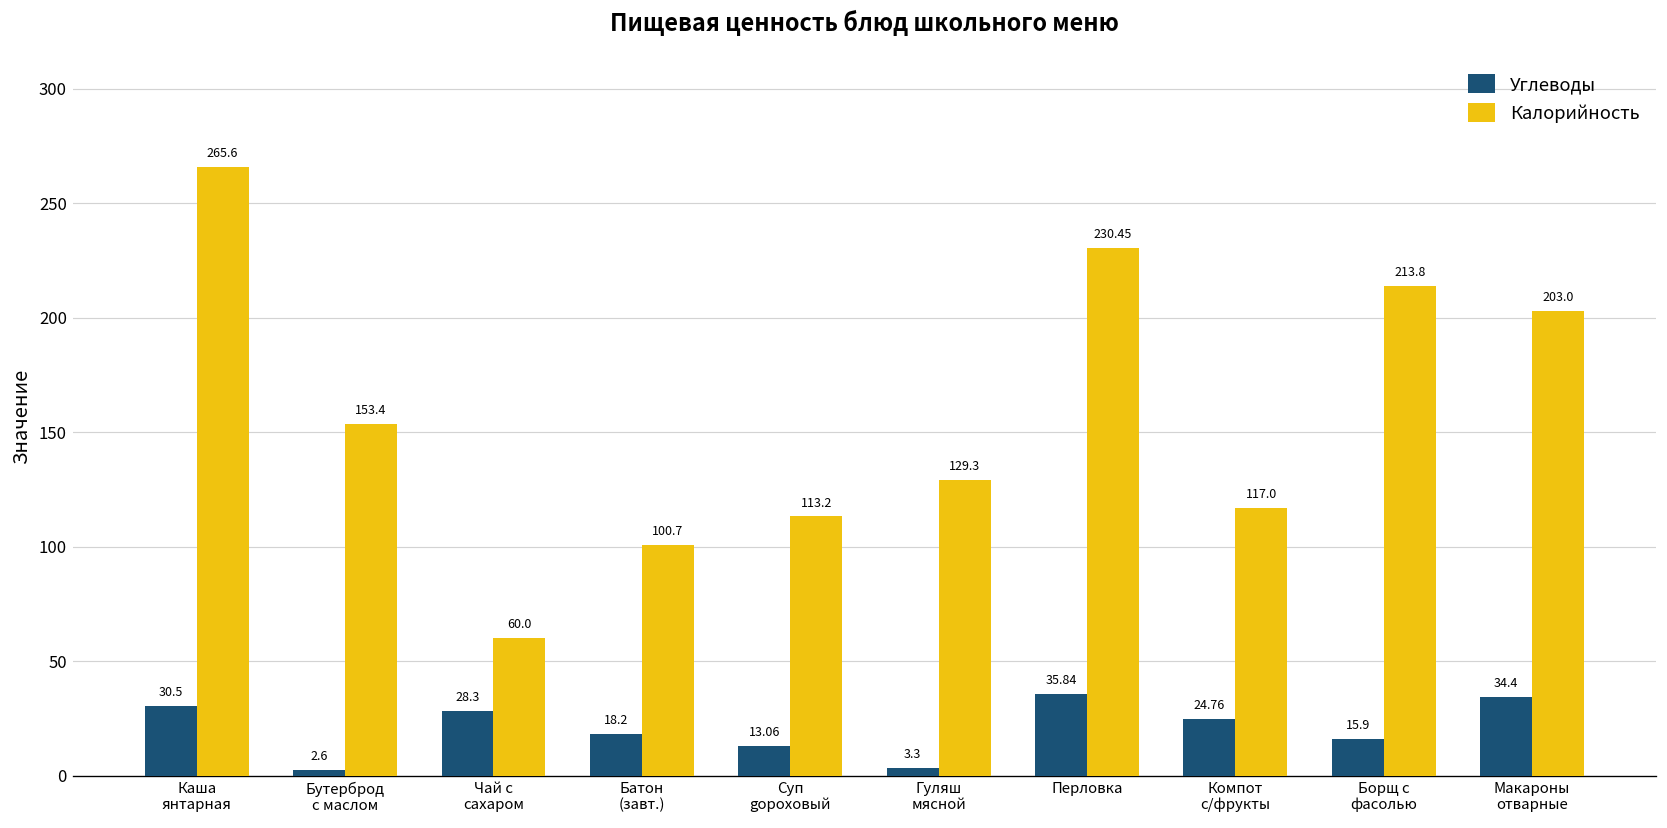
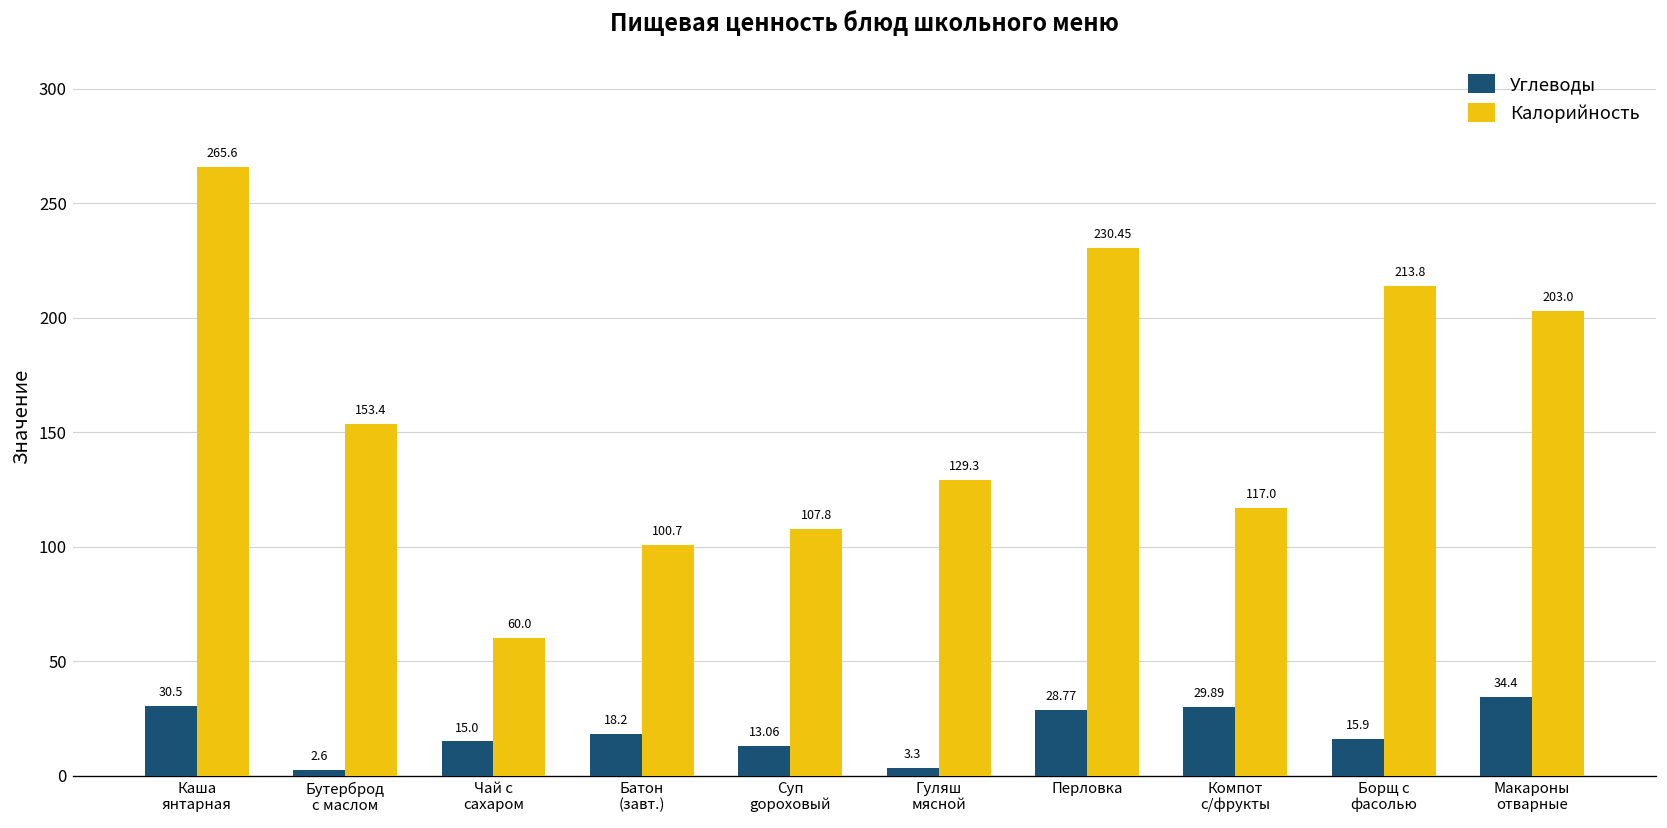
  {
    "Углеводы": {
      "Каша янтарная": 30.5,
      "Бутерброд с маслом": 2.6,
-     "Чай с сахаром": 28.3,
+     "Чай с сахаром": 15.0,
      "Батон (завт.)": 18.2,
      "Суп gороховый": 13.06,
      "Гуляш мясной": 3.3,
-     "Перловка": 35.84,
-     "Компот с/фрукты": 24.76,
+     "Перловка": 28.77,
+     "Компот с/фрукты": 29.89,
      "Борщ с фасолью": 15.9,
      "Макароны отварные": 34.4
    },
    "Калорийность": {
      "Каша янтарная": 265.6,
      "Бутерброд с маслом": 153.4,
      "Чай с сахаром": 60.0,
      "Батон (завт.)": 100.7,
-     "Суп gороховый": 113.2,
+     "Суп gороховый": 107.8,
      "Гуляш мясной": 129.3,
      "Перловка": 230.45,
      "Компот с/фрукты": 117.0,
      "Борщ с фасолью": 213.8,
      "Макароны отварные": 203.0
    }
  }
